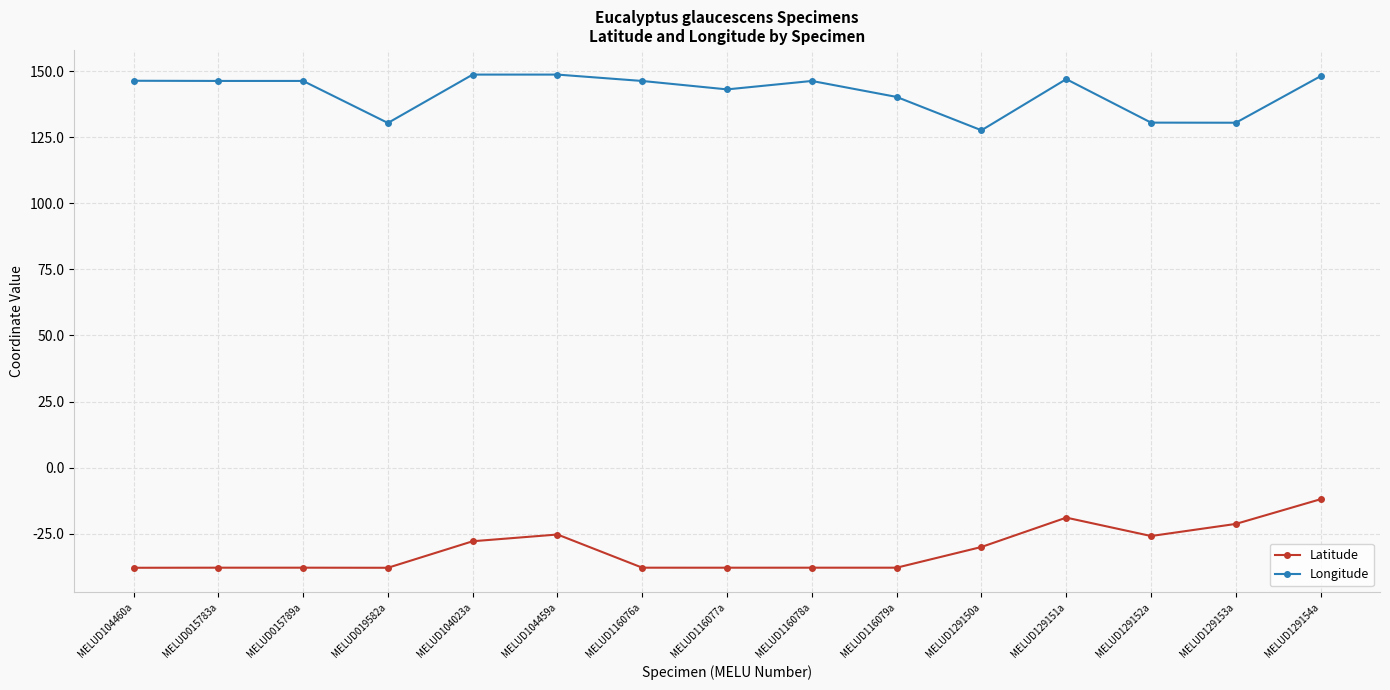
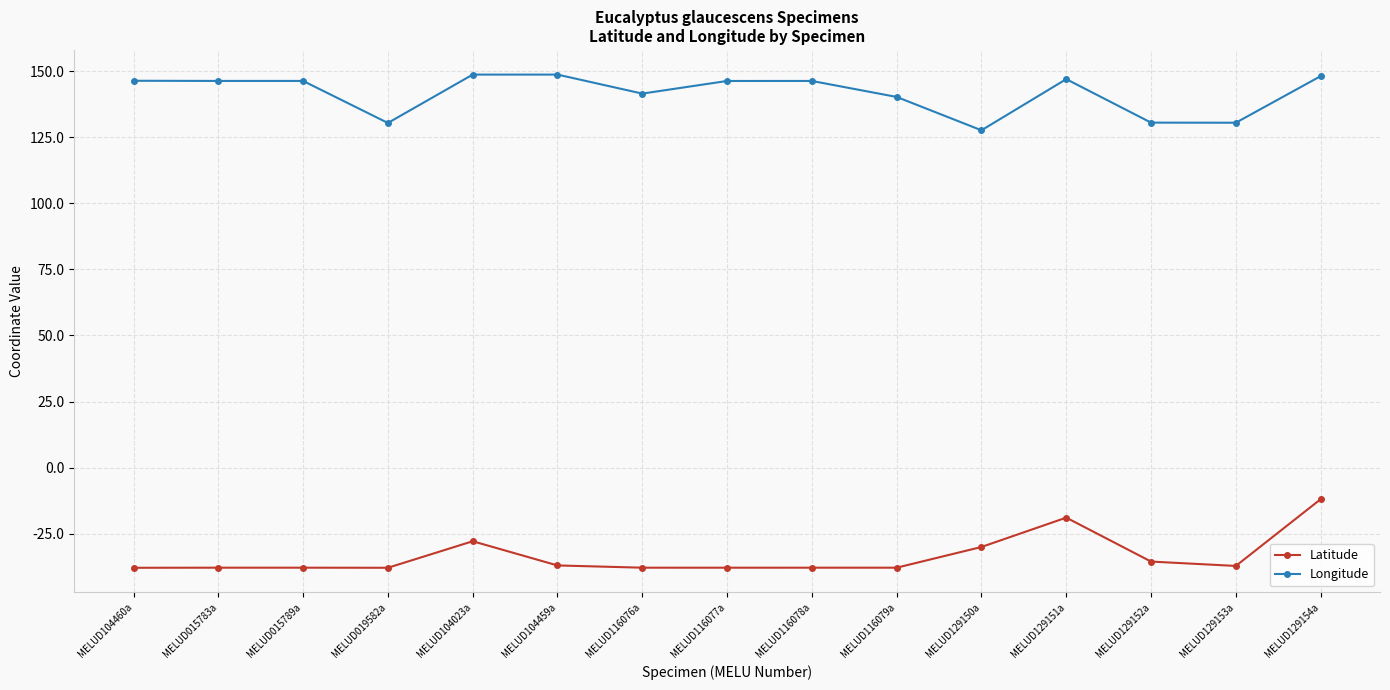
  {
    "Latitude": {
      "MELUD104460a": -38,
      "MELUD015783a": -38,
      "MELUD015789a": -38,
      "MELUD019582a": -38,
      "MELUD104023a": -28,
-     "MELUD104459a": -25,
+     "MELUD104459a": -37,
      "MELUD116076a": -38,
      "MELUD116077a": -38,
      "MELUD116078a": -38,
      "MELUD116079a": -38,
      "MELUD129150a": -30,
      "MELUD129151a": -19,
-     "MELUD129152a": -26,
-     "MELUD129153a": -21,
+     "MELUD129152a": -36,
+     "MELUD129153a": -37,
      "MELUD129154a": -12
    },
    "Longitude": {
      "MELUD104460a": 146,
      "MELUD015783a": 146,
      "MELUD015789a": 146,
      "MELUD019582a": 130,
      "MELUD104023a": 149,
      "MELUD104459a": 149,
-     "MELUD116076a": 146,
-     "MELUD116077a": 143,
+     "MELUD116076a": 141,
+     "MELUD116077a": 146,
      "MELUD116078a": 146,
      "MELUD116079a": 140,
      "MELUD129150a": 128,
      "MELUD129151a": 147,
      "MELUD129152a": 130,
      "MELUD129153a": 130,
      "MELUD129154a": 148
    }
  }
